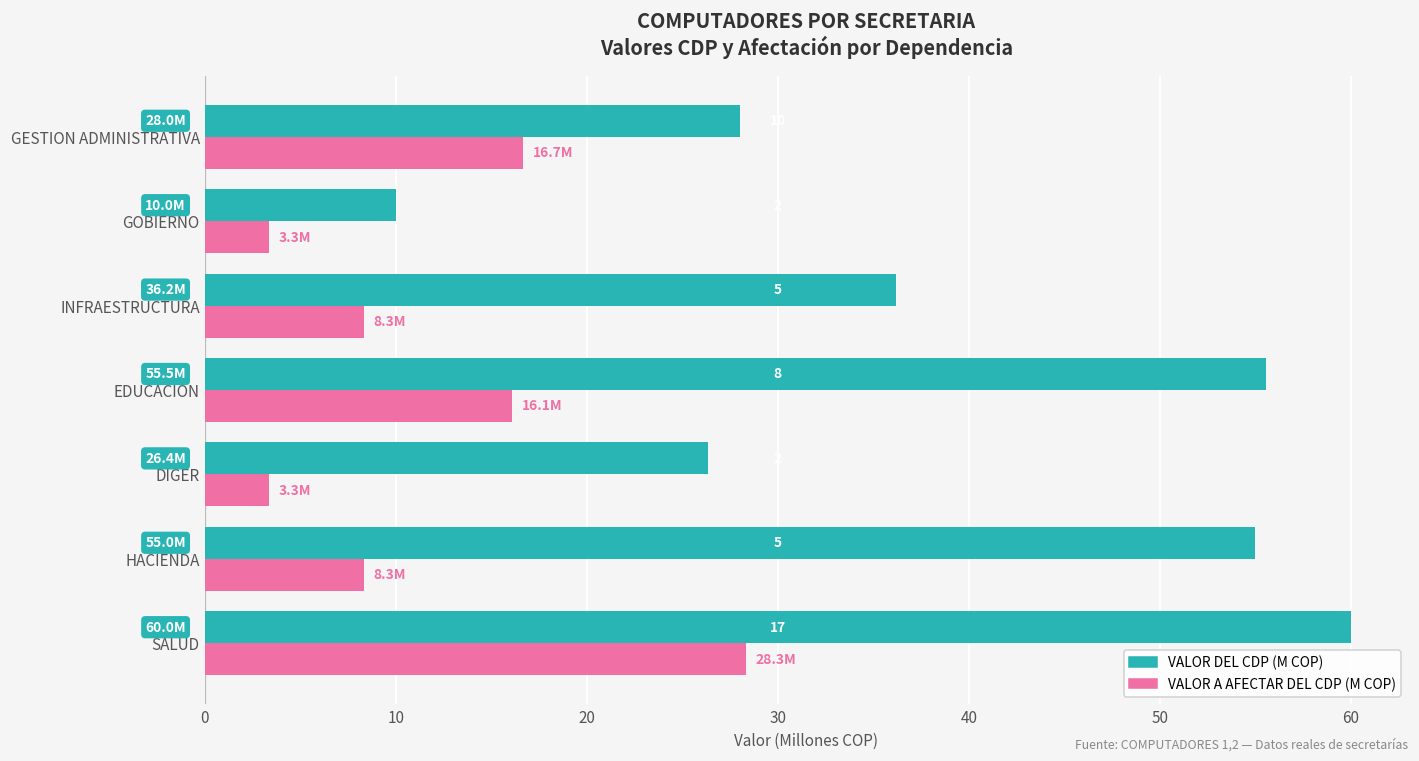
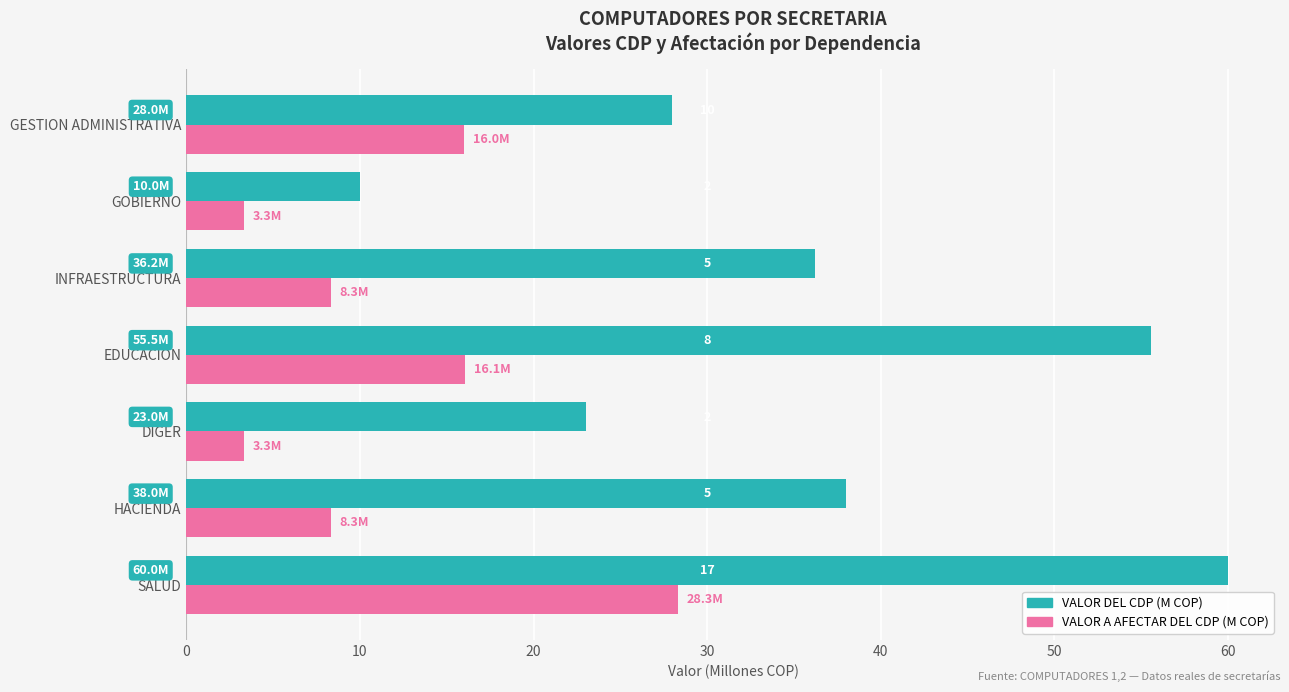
  {
    "VALOR DEL CDP (M COP)": {
-     "DIGER": "26.4M",
-     "HACIENDA": "55.0M"
+     "DIGER": "23.0M",
+     "HACIENDA": "38.0M"
    },
    "VALOR A AFECTAR DEL CDP (M COP)": {
-     "GESTION ADMINISTRATIVA": "16.7M",
+     "GESTION ADMINISTRATIVA": "16.0M",
      "GOBIERNO": "3.3M",
      "INFRAESTRUCTURA": "8.3M",
      "EDUCACION": "16.1M",
      "DIGER": "3.3M",
      "HACIENDA": "8.3M",
      "SALUD": "28.3M"
    }
  }
